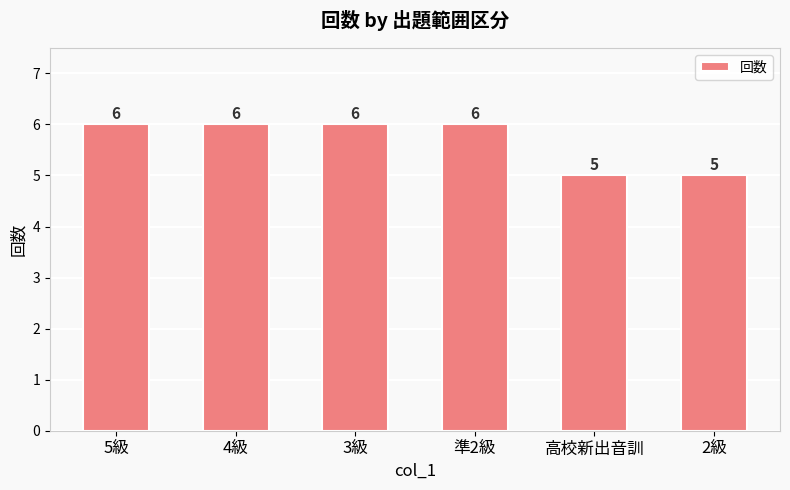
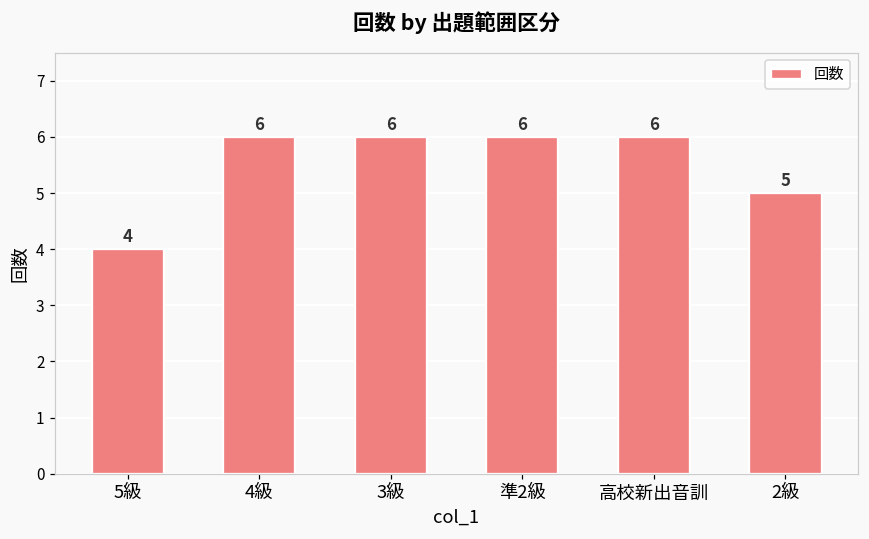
  {
-   "5級": 6,
+   "5級": 4,
    "4級": 6,
    "3級": 6,
    "準2級": 6,
-   "高校新出音訓": 5,
+   "高校新出音訓": 6,
    "2級": 5
  }
